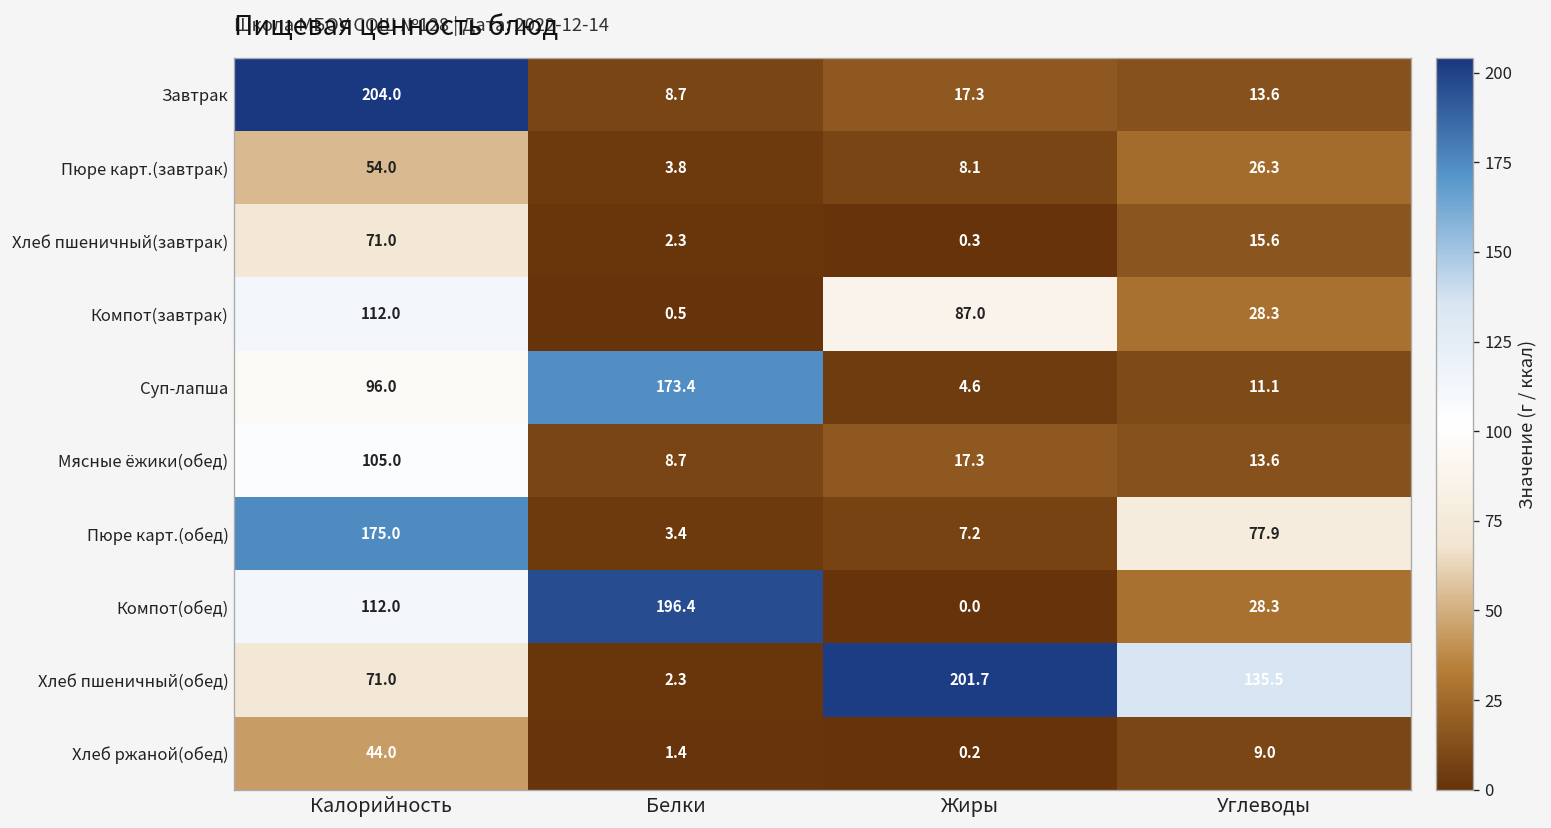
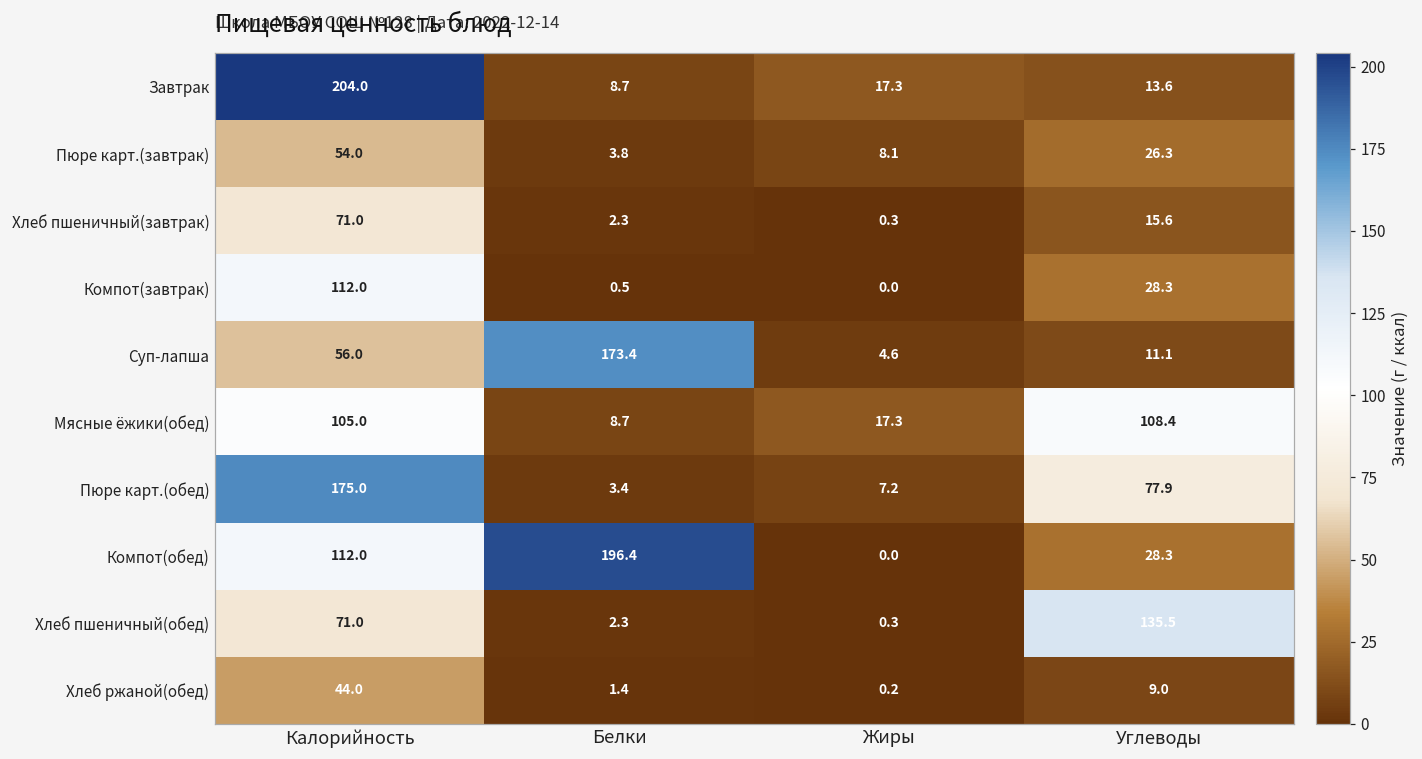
  {
    "Завтрак": {
      "Калорийность": 204.0,
      "Белки": 8.7,
      "Жиры": 17.3,
      "Углеводы": 13.6
    },
    "Пюре карт.(завтрак)": {
      "Калорийность": 54.0,
      "Белки": 3.8,
      "Жиры": 8.1,
      "Углеводы": 26.3
    },
    "Хлеб пшеничный(завтрак)": {
      "Калорийность": 71.0,
      "Белки": 2.3,
      "Жиры": 0.3,
      "Углеводы": 15.6
    },
    "Компот(завтрак)": {
      "Калорийность": 112.0,
      "Белки": 0.5,
-     "Жиры": 87.0,
+     "Жиры": 0.0,
      "Углеводы": 28.3
    },
    "Суп-лапша": {
-     "Калорийность": 96.0,
+     "Калорийность": 56.0,
      "Белки": 173.4,
      "Жиры": 4.6,
      "Углеводы": 11.1
    },
    "Мясные ёжики(обед)": {
      "Калорийность": 105.0,
      "Белки": 8.7,
      "Жиры": 17.3,
-     "Углеводы": 13.6
+     "Углеводы": 108.4
    },
    "Пюре карт.(обед)": {
      "Калорийность": 175.0,
      "Белки": 3.4,
      "Жиры": 7.2,
      "Углеводы": 77.9
    },
    "Компот(обед)": {
      "Калорийность": 112.0,
      "Белки": 196.4,
      "Жиры": 0.0,
      "Углеводы": 28.3
    },
    "Хлеб пшеничный(обед)": {
      "Калорийность": 71.0,
      "Белки": 2.3,
-     "Жиры": 201.7
+     "Жиры": 0.3
    },
    "Хлеб ржаной(обед)": {
      "Калорийность": 44.0,
      "Белки": 1.4,
      "Жиры": 0.2,
      "Углеводы": 9.0
    }
  }
